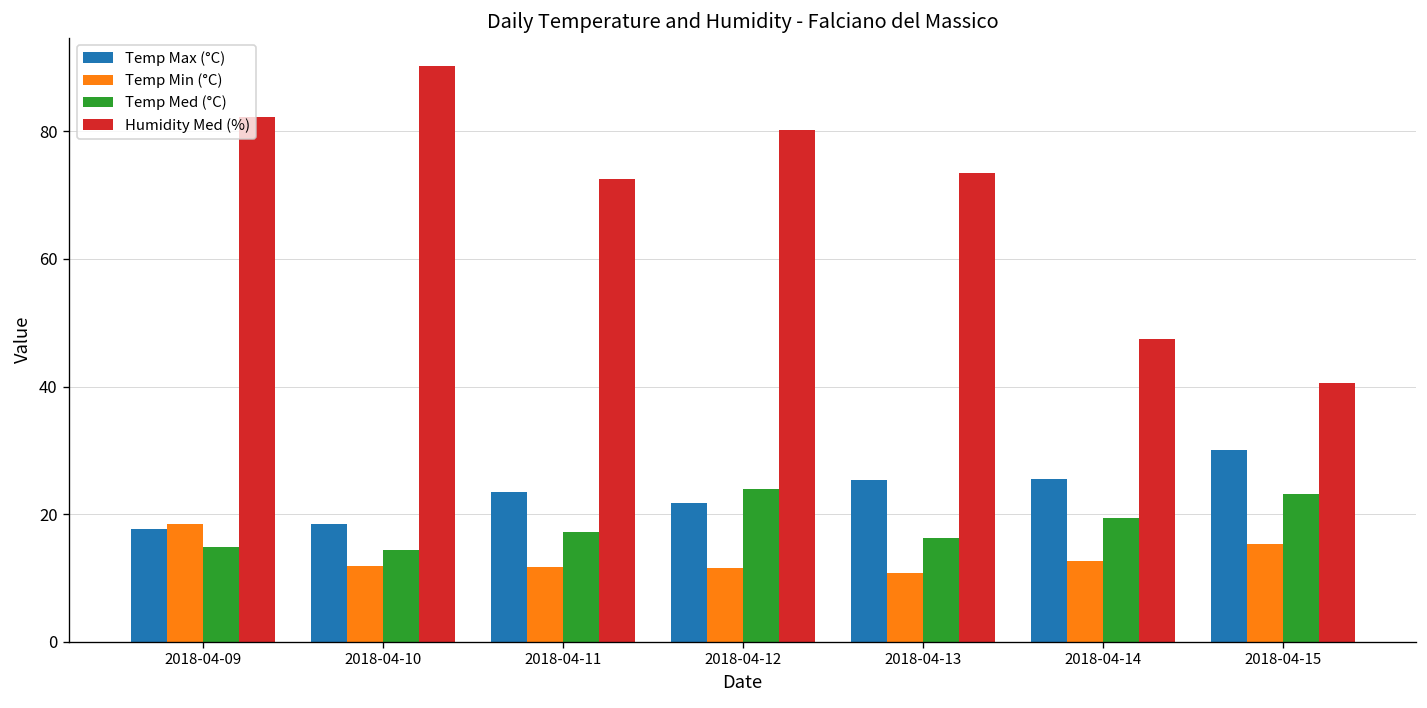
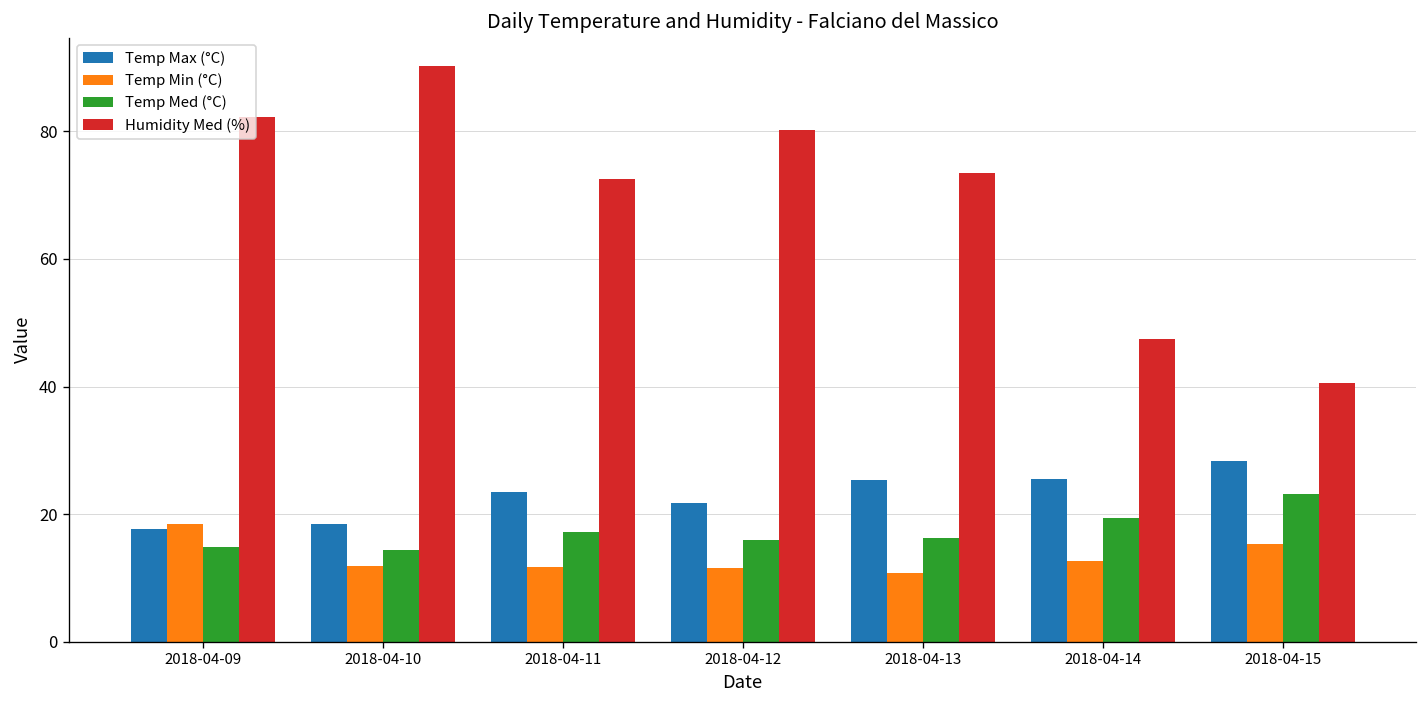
  {
    "Temp Max (°C)": {
      "2018-04-09": 18,
      "2018-04-10": 19,
      "2018-04-11": 23,
      "2018-04-12": 22,
      "2018-04-13": 25,
      "2018-04-14": 26,
-     "2018-04-15": 30
+     "2018-04-15": 28
    },
    "Temp Min (°C)": {
      "2018-04-09": 18,
      "2018-04-10": 12,
      "2018-04-11": 12,
      "2018-04-12": 12,
      "2018-04-13": 11,
      "2018-04-14": 13,
      "2018-04-15": 15
    },
    "Temp Med (°C)": {
      "2018-04-09": 15,
      "2018-04-10": 14,
      "2018-04-11": 17,
-     "2018-04-12": 24,
+     "2018-04-12": 16,
      "2018-04-13": 16,
      "2018-04-14": 19,
      "2018-04-15": 23
    },
    "Humidity Med (%)": {
      "2018-04-09": 82,
      "2018-04-10": 90,
      "2018-04-11": 73,
      "2018-04-12": 80,
      "2018-04-13": 74,
      "2018-04-14": 48,
      "2018-04-15": 41
    }
  }
